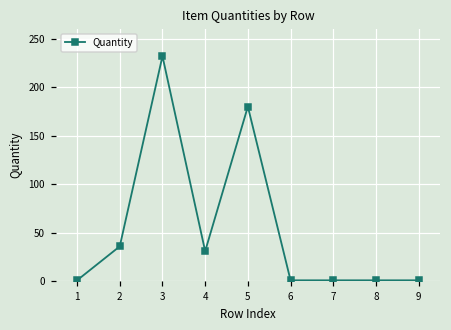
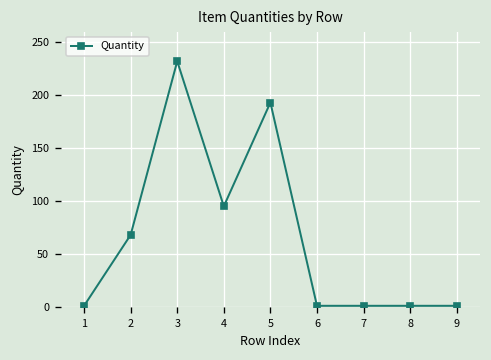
  {
    "1": 0,
-   "2": 40,
+   "2": 70,
    "3": 230,
-   "4": 30,
-   "5": 180,
+   "4": 100,
+   "5": 190,
    "6": 0,
    "7": 0,
    "8": 0,
    "9": 0
  }
